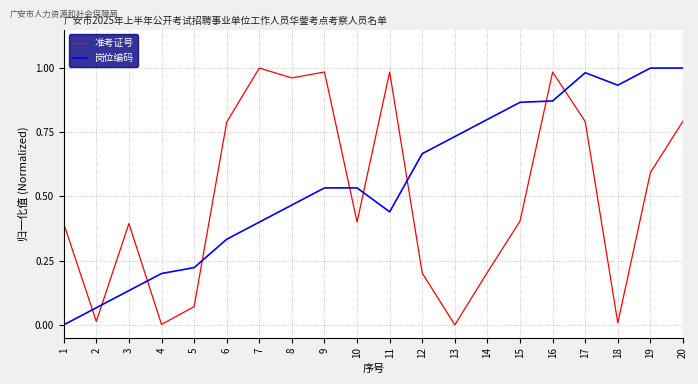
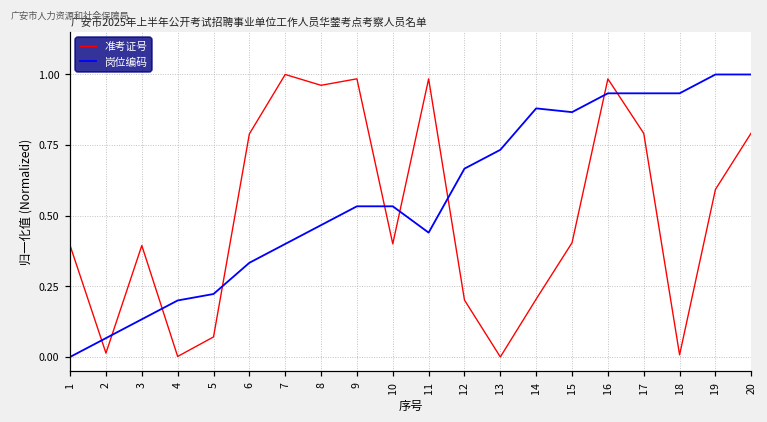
  {
    "准考证号": {
      "1": 0.39,
      "2": 0.01,
      "3": 0.39,
      "4": 0.00,
      "5": 0.07,
      "6": 0.79,
      "7": 1.00,
      "8": 0.96,
      "9": 0.98,
      "10": 0.40,
      "11": 0.98,
      "12": 0.20,
      "13": 0.00,
      "14": 0.20,
      "15": 0.40,
      "16": 0.98,
      "17": 0.79,
      "18": 0.01,
      "19": 0.59,
      "20": 0.79
    },
    "岗位编码": {
      "1": 0.00,
      "2": 0.07,
      "3": 0.13,
      "4": 0.20,
      "5": 0.22,
      "6": 0.33,
      "7": 0.40,
      "8": 0.47,
      "9": 0.53,
      "10": 0.53,
      "11": 0.44,
      "12": 0.67,
      "13": 0.73,
-     "14": 0.80,
+     "14": 0.88,
      "15": 0.87,
-     "16": 0.87,
-     "17": 0.98,
+     "16": 0.93,
+     "17": 0.93,
      "18": 0.93,
      "19": 1.00,
      "20": 1.00
    }
  }
